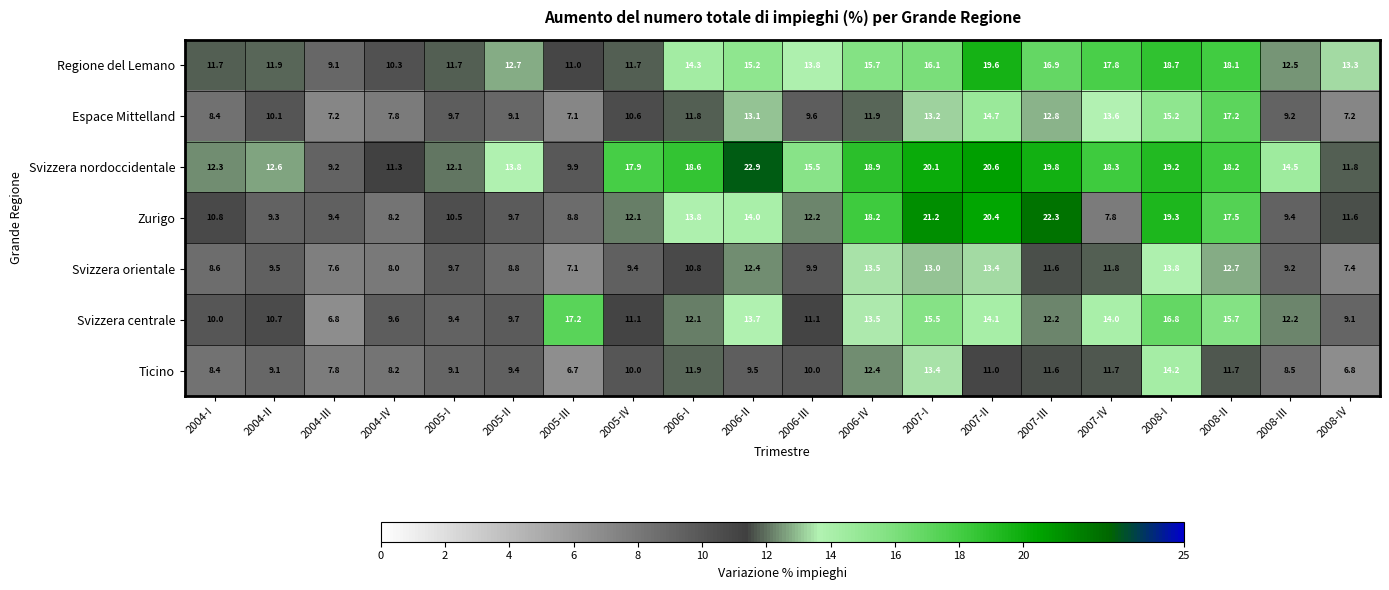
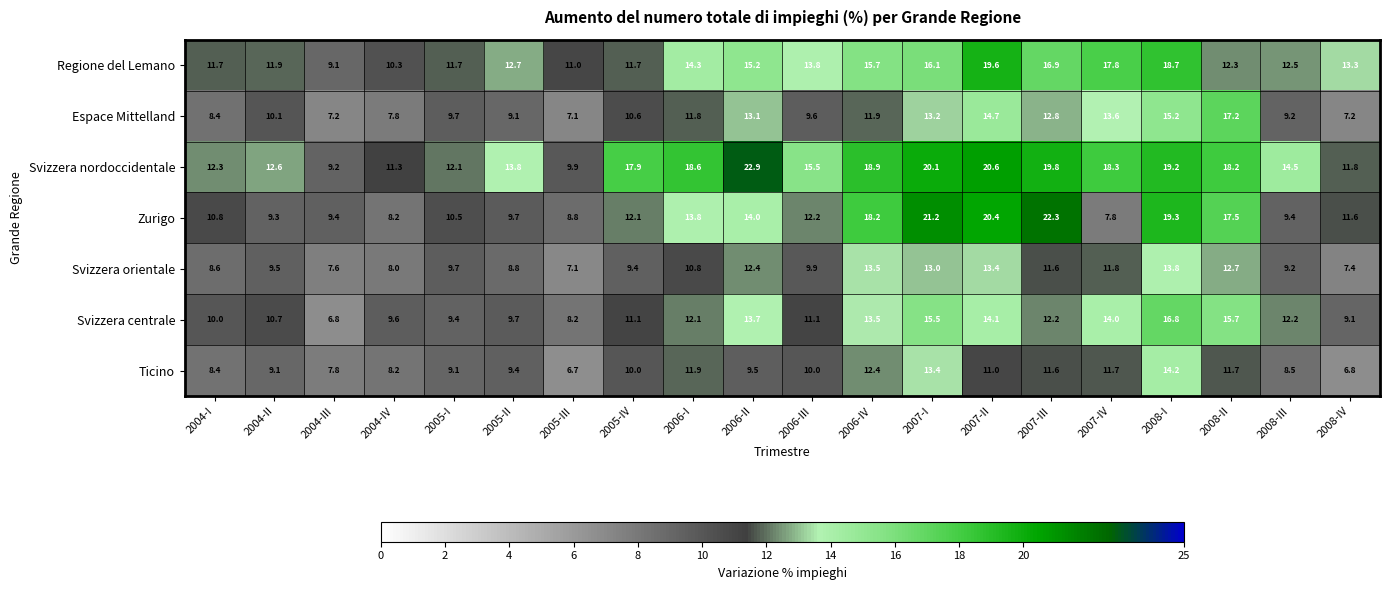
  {
    "Regione del Lemano": {
      "2004-I": 11.7,
      "2004-II": 11.9,
      "2004-III": 9.1,
      "2004-IV": 10.3,
      "2005-I": 11.7,
      "2005-II": 12.7,
      "2005-III": 11.0,
      "2005-IV": 11.7,
      "2006-I": 14.3,
      "2006-II": 15.2,
      "2006-III": 13.8,
      "2006-IV": 15.7,
      "2007-I": 16.1,
      "2007-II": 19.6,
      "2007-III": 16.9,
      "2007-IV": 17.8,
      "2008-I": 18.7,
-     "2008-II": 18.1,
+     "2008-II": 12.3,
      "2008-III": 12.5,
      "2008-IV": 13.3
    },
    "Espace Mittelland": {
      "2004-I": 8.4,
      "2004-II": 10.1,
      "2004-III": 7.2,
      "2004-IV": 7.8,
      "2005-I": 9.7,
      "2005-II": 9.1,
      "2005-III": 7.1,
      "2005-IV": 10.6,
      "2006-I": 11.8,
      "2006-II": 13.1,
      "2006-III": 9.6,
      "2006-IV": 11.9,
      "2007-I": 13.2,
      "2007-II": 14.7,
      "2007-III": 12.8,
      "2007-IV": 13.6,
      "2008-I": 15.2,
      "2008-II": 17.2,
      "2008-III": 9.2,
      "2008-IV": 7.2
    },
    "Svizzera nordoccidentale": {
      "2004-I": 12.3,
      "2004-II": 12.6,
      "2004-III": 9.2,
      "2004-IV": 11.3,
      "2005-I": 12.1,
      "2005-II": 13.8,
      "2005-III": 9.9,
      "2005-IV": 17.9,
      "2006-I": 18.6,
      "2006-II": 22.9,
      "2006-III": 15.5,
      "2006-IV": 18.9,
      "2007-I": 20.1,
      "2007-II": 20.6,
      "2007-III": 19.8,
      "2007-IV": 18.3,
      "2008-I": 19.2,
      "2008-II": 18.2,
      "2008-III": 14.5,
      "2008-IV": 11.8
    },
    "Zurigo": {
      "2004-I": 10.8,
      "2004-II": 9.3,
      "2004-III": 9.4,
      "2004-IV": 8.2,
      "2005-I": 10.5,
      "2005-II": 9.7,
      "2005-III": 8.8,
      "2005-IV": 12.1,
      "2006-I": 13.8,
      "2006-II": 14.0,
      "2006-III": 12.2,
      "2006-IV": 18.2,
      "2007-I": 21.2,
      "2007-II": 20.4,
      "2007-III": 22.3,
      "2007-IV": 7.8,
      "2008-I": 19.3,
      "2008-II": 17.5,
      "2008-III": 9.4,
      "2008-IV": 11.6
    },
    "Svizzera orientale": {
      "2004-I": 8.6,
      "2004-II": 9.5,
      "2004-III": 7.6,
      "2004-IV": 8.0,
      "2005-I": 9.7,
      "2005-II": 8.8,
      "2005-III": 7.1,
      "2005-IV": 9.4,
      "2006-I": 10.8,
      "2006-II": 12.4,
      "2006-III": 9.9,
      "2006-IV": 13.5,
      "2007-I": 13.0,
      "2007-II": 13.4,
      "2007-III": 11.6,
      "2007-IV": 11.8,
      "2008-I": 13.8,
      "2008-II": 12.7,
      "2008-III": 9.2,
      "2008-IV": 7.4
    },
    "Svizzera centrale": {
      "2004-I": 10.0,
      "2004-II": 10.7,
      "2004-III": 6.8,
      "2004-IV": 9.6,
      "2005-I": 9.4,
      "2005-II": 9.7,
-     "2005-III": 17.2,
+     "2005-III": 8.2,
      "2005-IV": 11.1,
      "2006-I": 12.1,
      "2006-II": 13.7,
      "2006-III": 11.1,
      "2006-IV": 13.5,
      "2007-I": 15.5,
      "2007-II": 14.1,
      "2007-III": 12.2,
      "2007-IV": 14.0,
      "2008-I": 16.8,
      "2008-II": 15.7,
      "2008-III": 12.2,
      "2008-IV": 9.1
    },
    "Ticino": {
      "2004-I": 8.4,
      "2004-II": 9.1,
      "2004-III": 7.8,
      "2004-IV": 8.2,
      "2005-I": 9.1,
      "2005-II": 9.4,
      "2005-III": 6.7,
      "2005-IV": 10.0,
      "2006-I": 11.9,
      "2006-II": 9.5,
      "2006-III": 10.0,
      "2006-IV": 12.4,
      "2007-I": 13.4,
      "2007-II": 11.0,
      "2007-III": 11.6,
      "2007-IV": 11.7,
      "2008-I": 14.2,
      "2008-II": 11.7,
      "2008-III": 8.5,
      "2008-IV": 6.8
    }
  }
